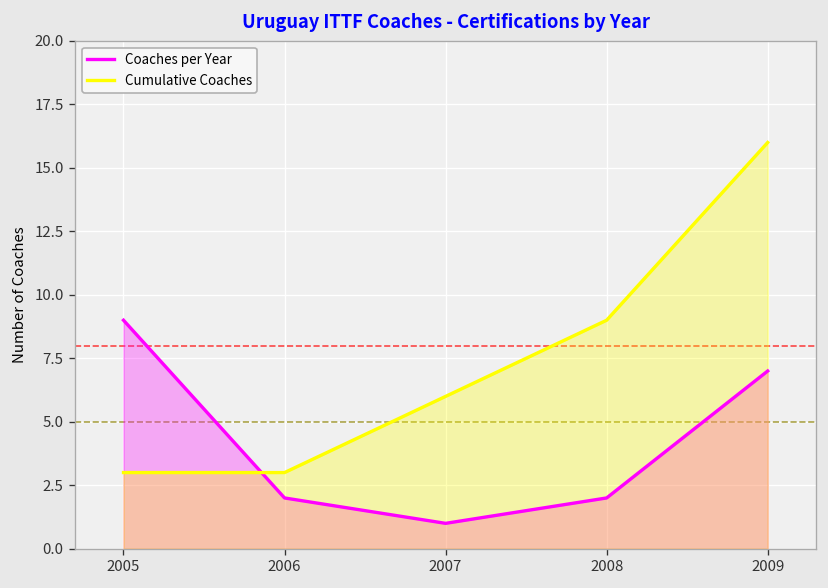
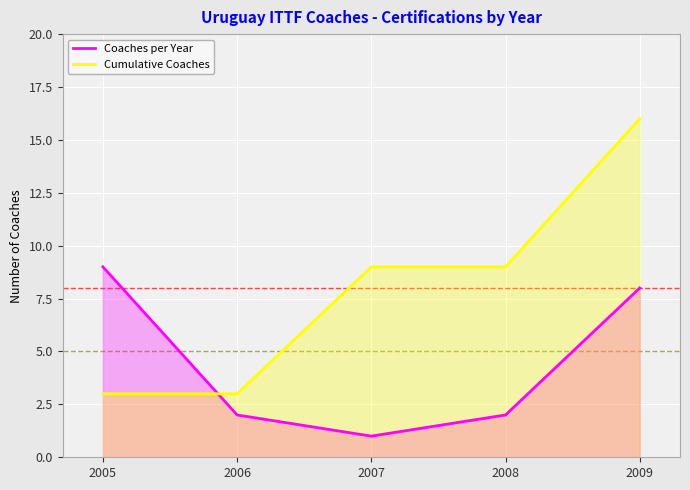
  {
    "Coaches per Year": {
      "2005": 9,
      "2006": 2,
      "2007": 1,
      "2008": 2,
-     "2009": 7
+     "2009": 8
    },
    "Cumulative Coaches": {
      "2005": 3,
      "2006": 3,
-     "2007": 6,
+     "2007": 9,
      "2008": 9,
      "2009": 16
    }
  }
